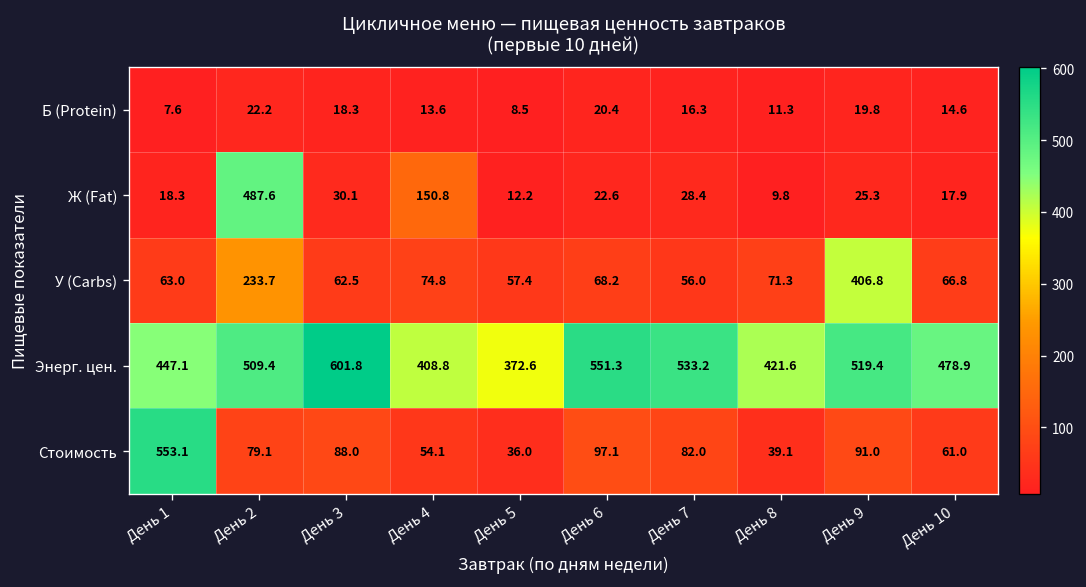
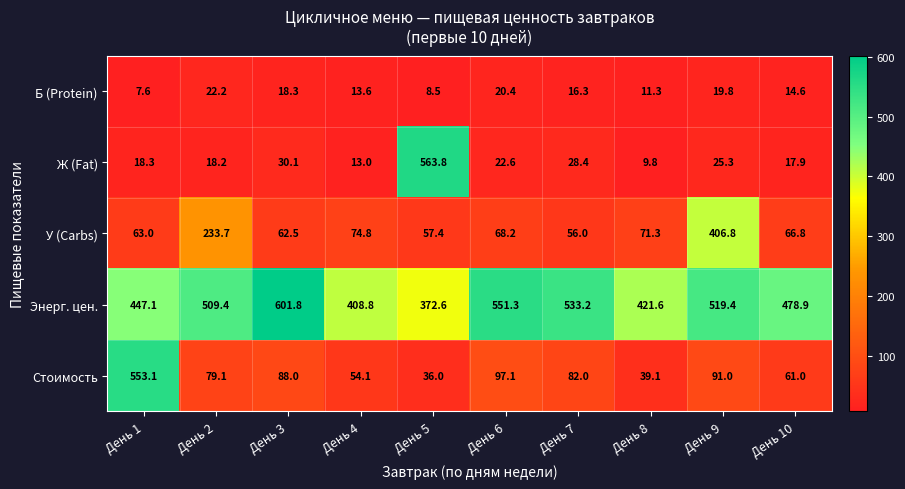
  {
    "Б (Protein)": {
      "День 1": 7.6,
      "День 2": 22.2,
      "День 3": 18.3,
      "День 4": 13.6,
      "День 5": 8.5,
      "День 6": 20.4,
      "День 7": 16.3,
      "День 8": 11.3,
      "День 9": 19.8,
      "День 10": 14.6
    },
    "Ж (Fat)": {
      "День 1": 18.3,
-     "День 2": 487.6,
+     "День 2": 18.2,
      "День 3": 30.1,
-     "День 4": 150.8,
-     "День 5": 12.2,
+     "День 4": 13.0,
+     "День 5": 563.8,
      "День 6": 22.6,
      "День 7": 28.4,
      "День 8": 9.8,
      "День 9": 25.3,
      "День 10": 17.9
    },
    "У (Carbs)": {
      "День 1": 63.0,
      "День 2": 233.7,
      "День 3": 62.5,
      "День 4": 74.8,
      "День 5": 57.4,
      "День 6": 68.2,
      "День 7": 56.0,
      "День 8": 71.3,
      "День 9": 406.8,
      "День 10": 66.8
    },
    "Энерг. цен.": {
      "День 1": 447.1,
      "День 2": 509.4,
      "День 3": 601.8,
      "День 4": 408.8,
      "День 5": 372.6,
      "День 6": 551.3,
      "День 7": 533.2,
      "День 8": 421.6,
      "День 9": 519.4,
      "День 10": 478.9
    },
    "Стоимость": {
      "День 1": 553.1,
      "День 2": 79.1,
      "День 3": 88.0,
      "День 4": 54.1,
      "День 5": 36.0,
      "День 6": 97.1,
      "День 7": 82.0,
      "День 8": 39.1,
      "День 9": 91.0,
      "День 10": 61.0
    }
  }
